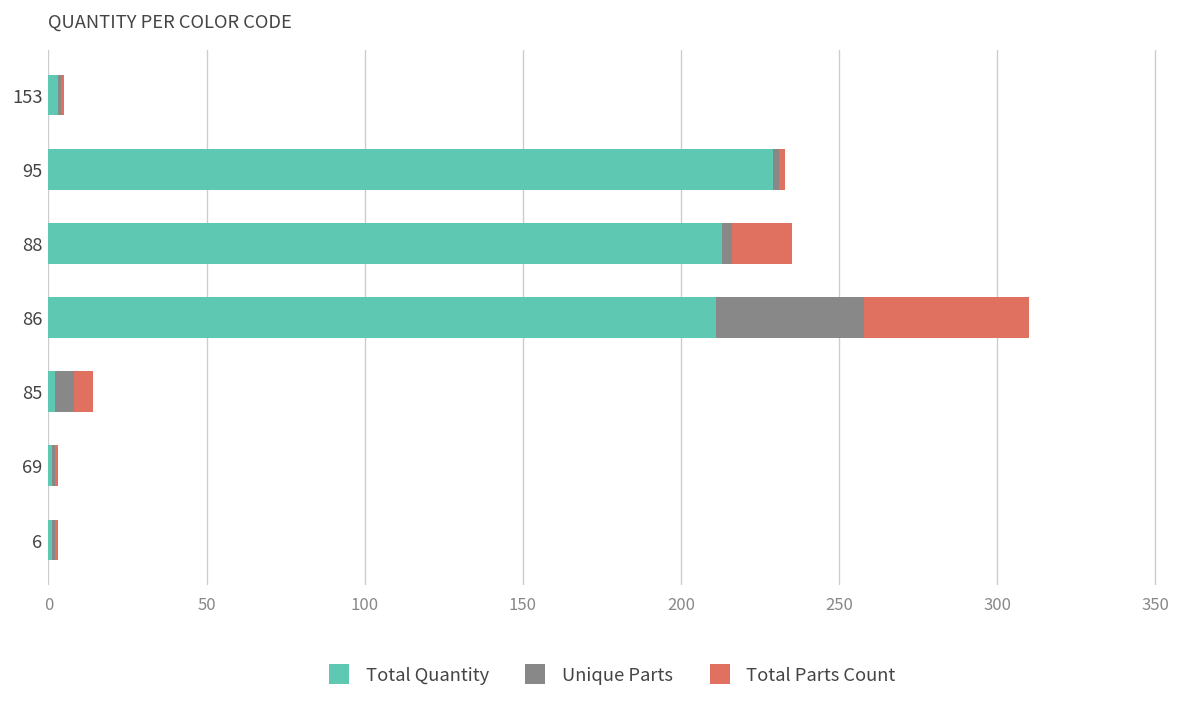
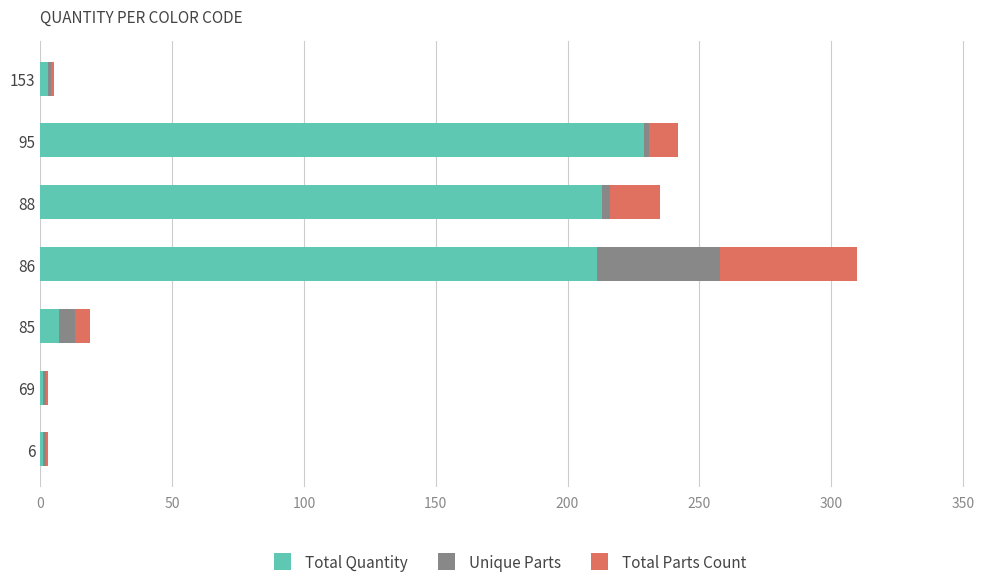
  {
    "Total Quantity": {
      "153": 3,
      "95": 229,
      "88": 213,
      "86": 211,
-     "85": 2,
+     "85": 7,
      "69": 1,
      "6": 1
    },
    "Unique Parts": {
      "153": 1,
      "95": 2,
      "88": 3,
      "86": 47,
      "85": 6,
      "69": 1,
      "6": 1
    },
    "Total Parts Count": {
      "153": 1,
-     "95": 2,
+     "95": 11,
      "88": 19,
      "86": 52,
      "85": 6,
      "69": 1,
      "6": 1
    }
  }
